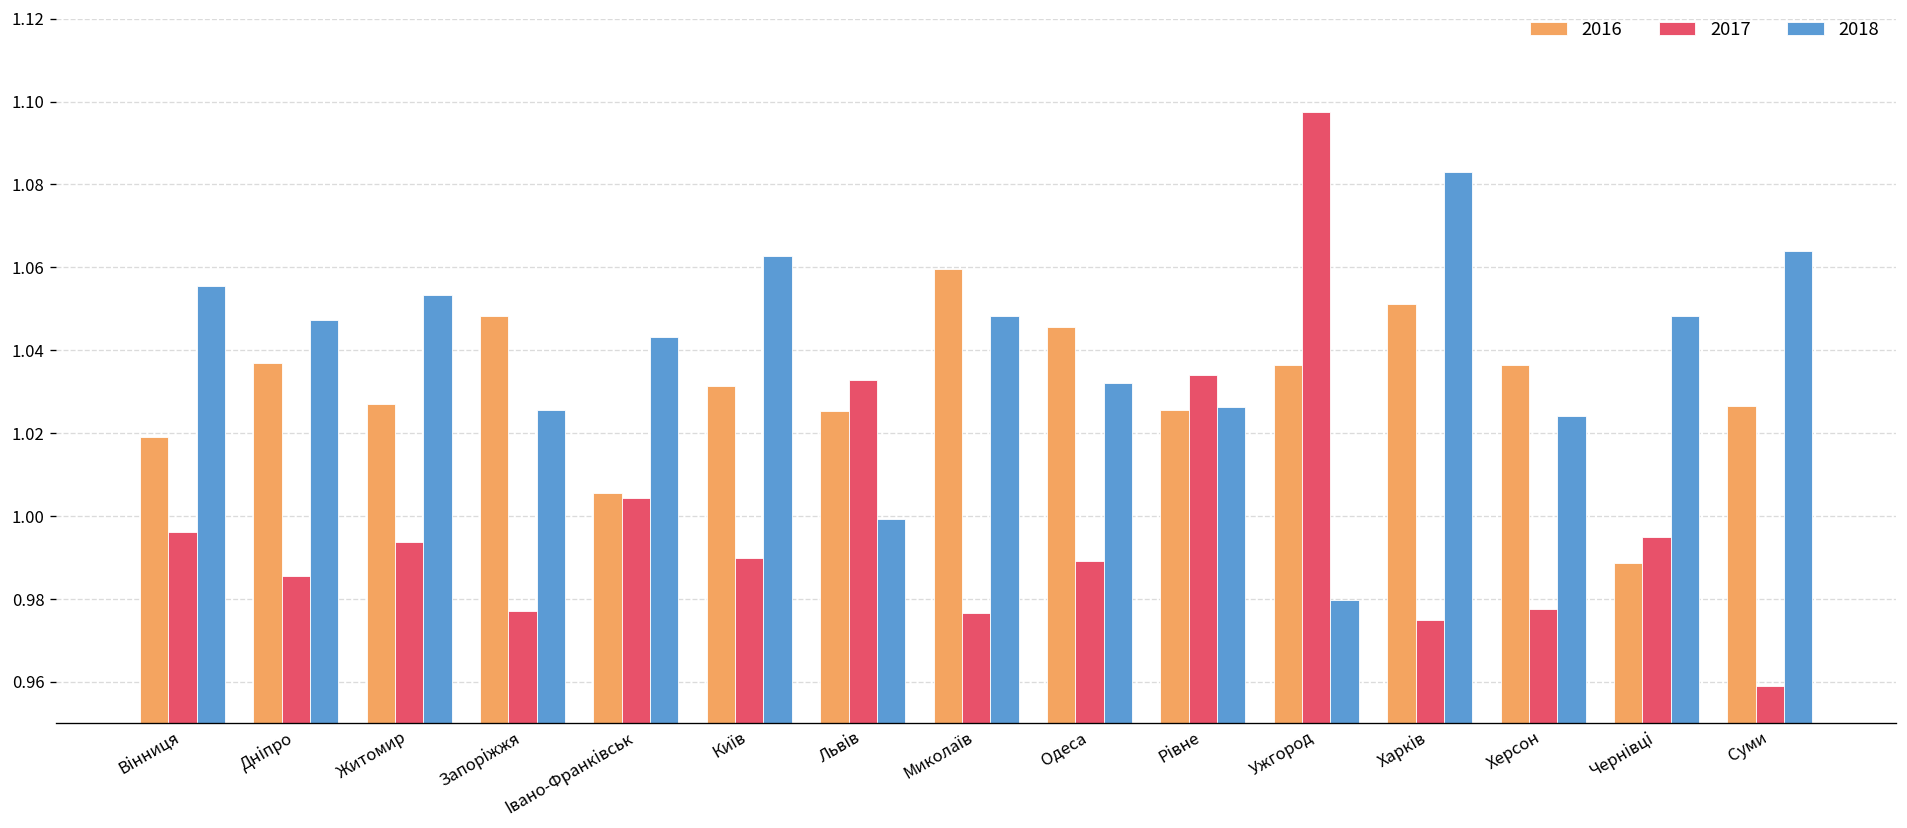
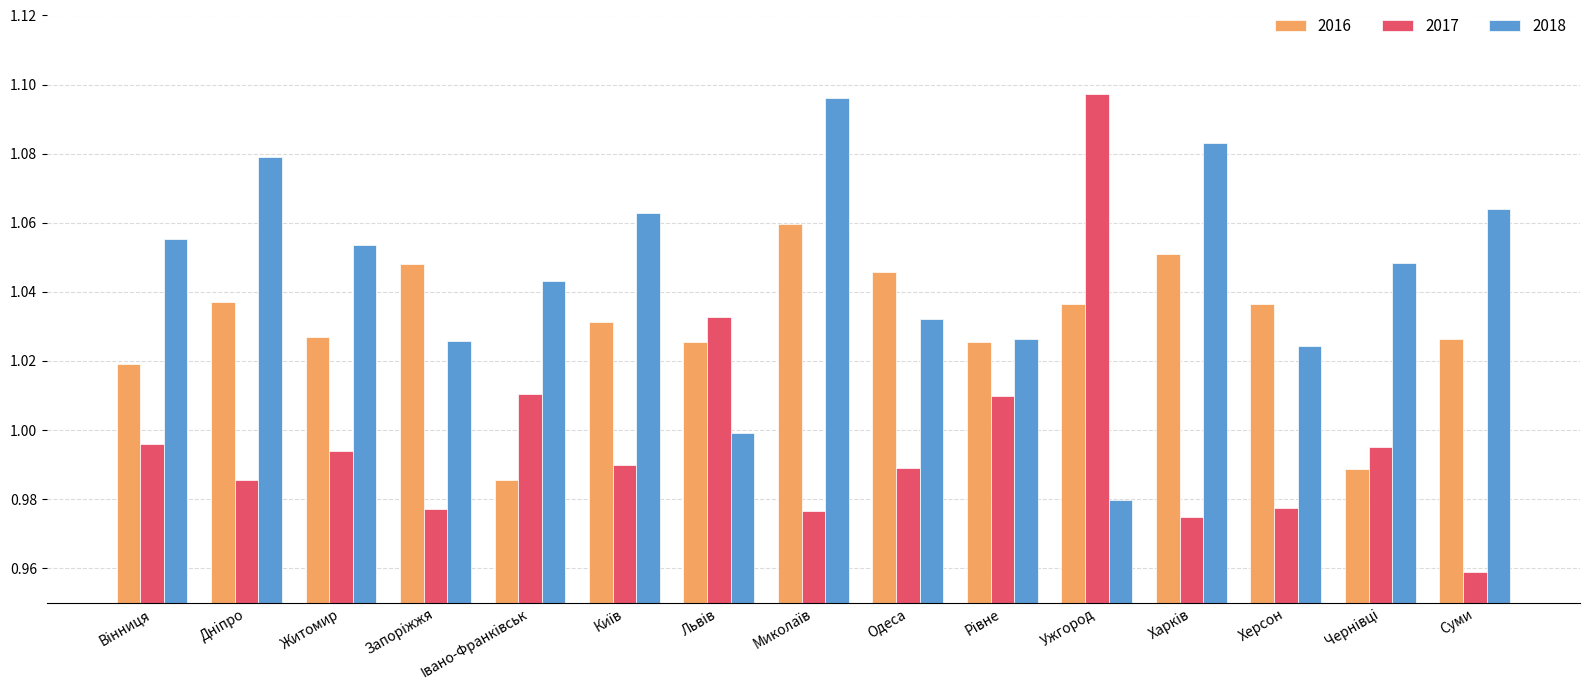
  {
    "2016": {
      "Вінниця": 1.019,
      "Дніпро": 1.037,
      "Житомир": 1.027,
      "Запоріжжя": 1.048,
-     "Івано-Франківськ": 1.006,
+     "Івано-Франківськ": 0.986,
      "Київ": 1.031,
      "Львів": 1.025,
      "Миколаїв": 1.060,
      "Одеса": 1.046,
      "Рівне": 1.026,
      "Ужгород": 1.037,
      "Харків": 1.051,
      "Херсон": 1.036,
      "Чернівці": 0.989,
      "Суми": 1.026
    },
    "2017": {
      "Вінниця": 0.996,
      "Дніпро": 0.985,
      "Житомир": 0.994,
      "Запоріжжя": 0.977,
-     "Івано-Франківськ": 1.004,
+     "Івано-Франківськ": 1.011,
      "Київ": 0.990,
      "Львів": 1.033,
      "Миколаїв": 0.977,
      "Одеса": 0.989,
-     "Рівне": 1.034,
+     "Рівне": 1.010,
      "Ужгород": 1.097,
      "Харків": 0.975,
      "Херсон": 0.977,
      "Чернівці": 0.995,
      "Суми": 0.959
    },
    "2018": {
      "Вінниця": 1.055,
-     "Дніпро": 1.047,
+     "Дніпро": 1.079,
      "Житомир": 1.053,
      "Запоріжжя": 1.026,
      "Івано-Франківськ": 1.043,
      "Київ": 1.063,
      "Львів": 0.999,
-     "Миколаїв": 1.048,
+     "Миколаїв": 1.096,
      "Одеса": 1.032,
      "Рівне": 1.026,
      "Ужгород": 0.980,
      "Харків": 1.083,
      "Херсон": 1.024,
      "Чернівці": 1.048,
      "Суми": 1.064
    }
  }
